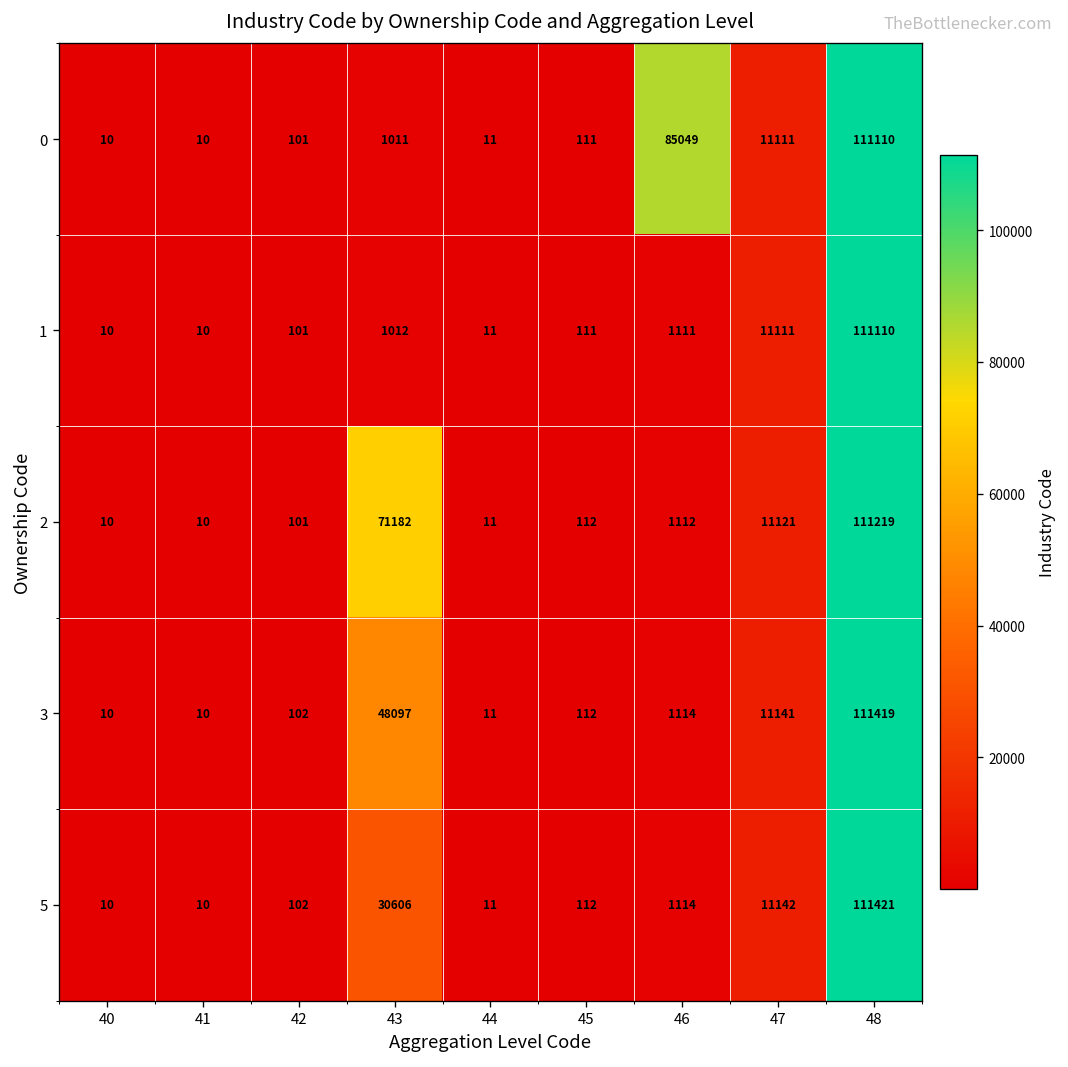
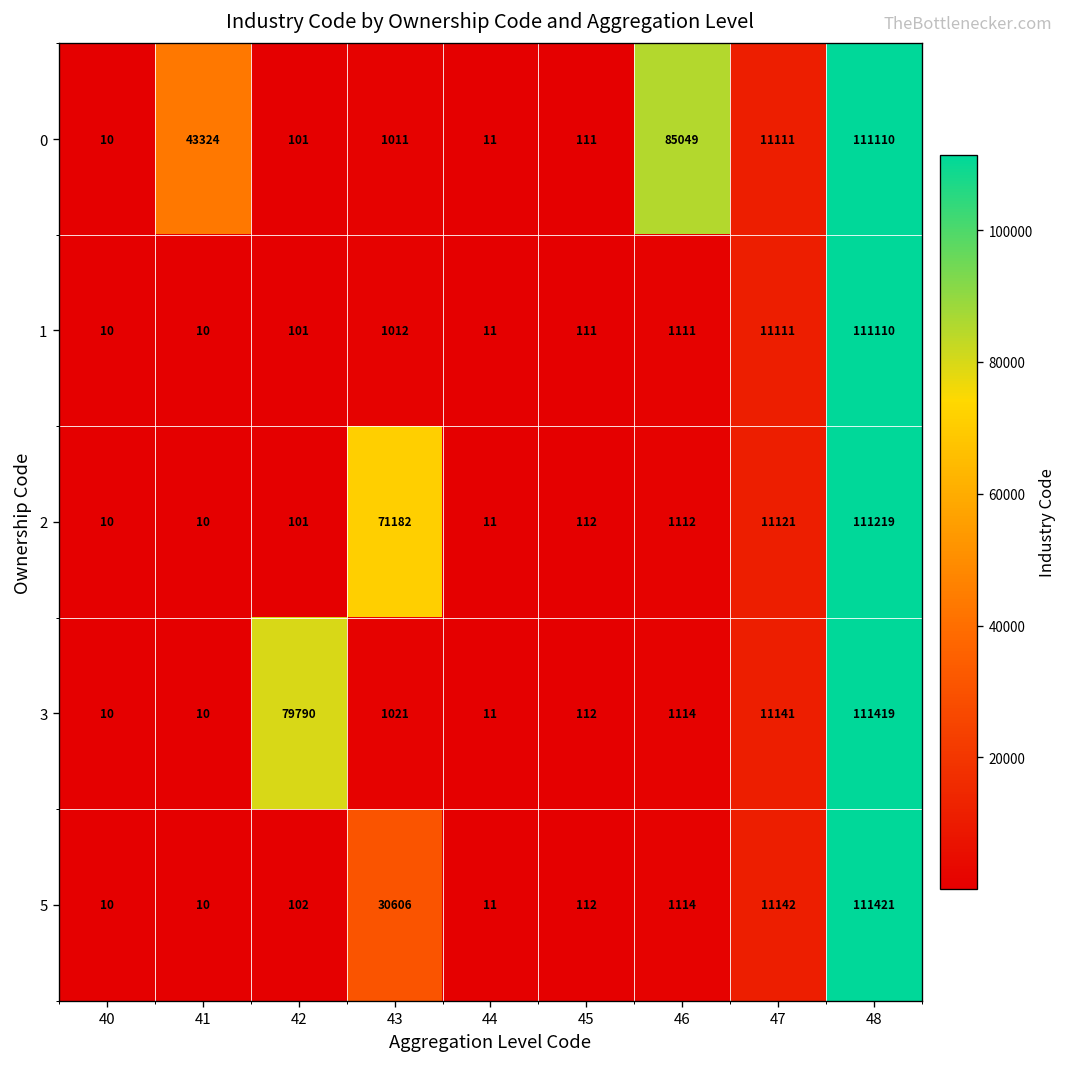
  {
    "0": {
      "40": 10,
-     "41": 10,
+     "41": 43324,
      "42": 101,
      "43": 1011,
      "44": 11,
      "45": 111,
      "46": 85049,
      "47": 11111,
      "48": 111110
    },
    "1": {
      "40": 10,
      "41": 10,
      "42": 101,
      "43": 1012,
      "44": 11,
      "45": 111,
      "46": 1111,
      "47": 11111,
      "48": 111110
    },
    "2": {
      "40": 10,
      "41": 10,
      "42": 101,
      "43": 71182,
      "44": 11,
      "45": 112,
      "46": 1112,
      "47": 11121,
      "48": 111219
    },
    "3": {
      "40": 10,
      "41": 10,
-     "42": 102,
-     "43": 48097,
+     "42": 79790,
+     "43": 1021,
      "44": 11,
      "45": 112,
      "46": 1114,
      "47": 11141,
      "48": 111419
    },
    "5": {
      "40": 10,
      "41": 10,
      "42": 102,
      "43": 30606,
      "44": 11,
      "45": 112,
      "46": 1114,
      "47": 11142,
      "48": 111421
    }
  }
